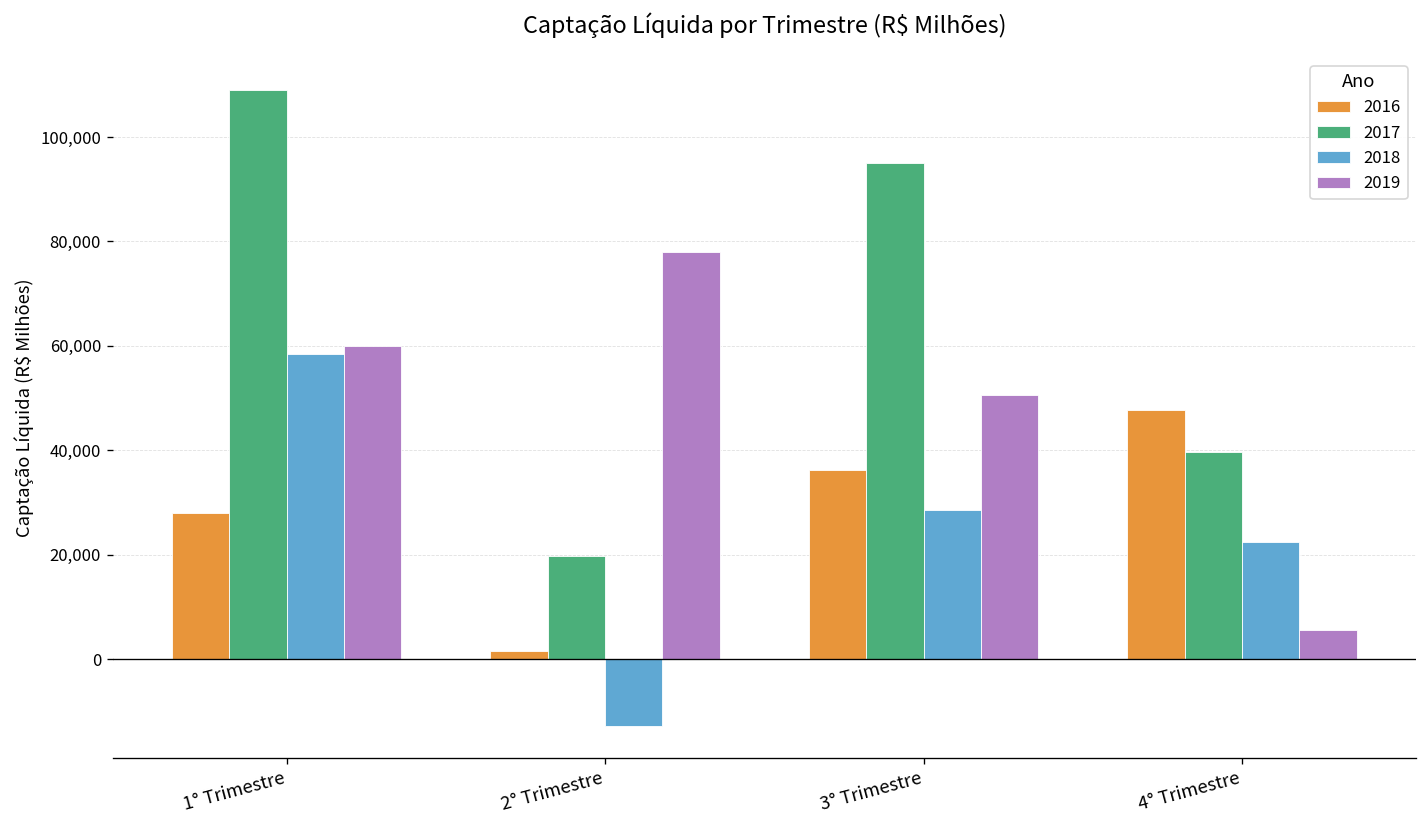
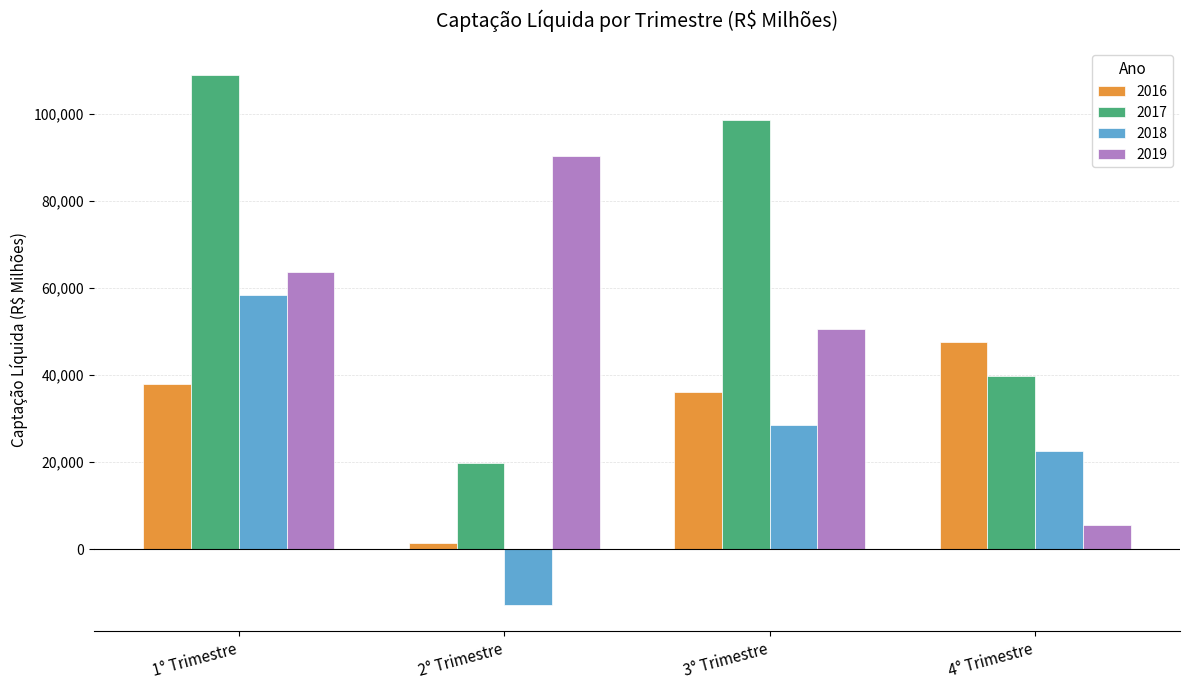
  {
    "2016": {
-     "1° Trimestre": "28,000",
+     "1° Trimestre": "38,000",
      "2° Trimestre": "1,000",
      "3° Trimestre": "36,000",
      "4° Trimestre": "48,000"
    },
    "2017": {
      "1° Trimestre": "109,000",
      "2° Trimestre": "20,000",
-     "3° Trimestre": "95,000",
+     "3° Trimestre": "99,000",
      "4° Trimestre": "40,000"
    },
    "2018": {
      "1° Trimestre": "58,000",
      "2° Trimestre": "-13,000",
      "3° Trimestre": "29,000",
      "4° Trimestre": "23,000"
    },
    "2019": {
-     "1° Trimestre": "60,000",
-     "2° Trimestre": "78,000",
+     "1° Trimestre": "64,000",
+     "2° Trimestre": "90,000",
      "3° Trimestre": "51,000",
      "4° Trimestre": "6,000"
    }
  }
